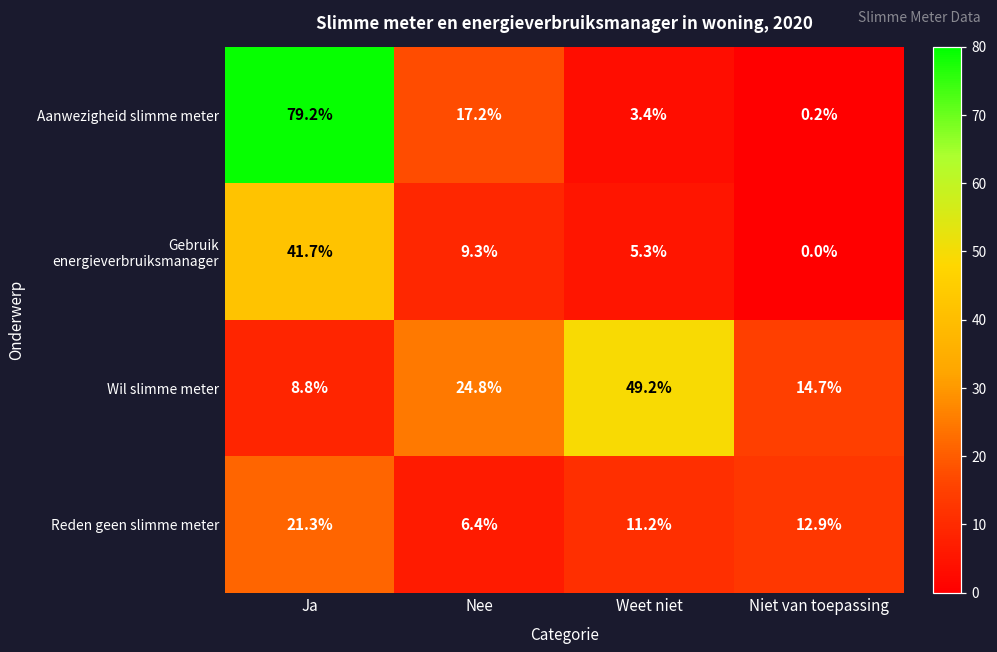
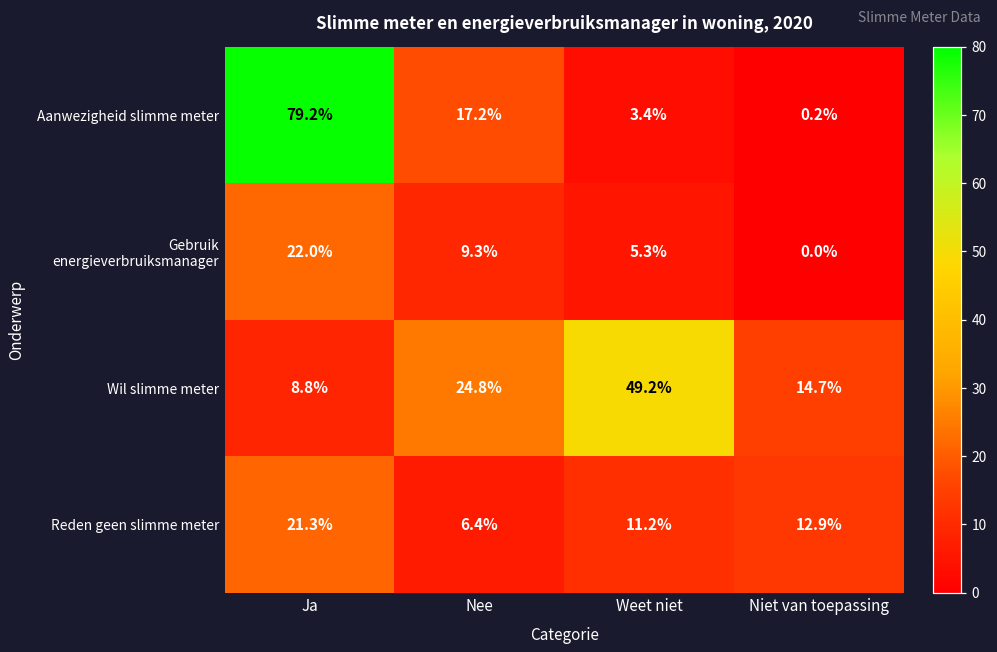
  {
    "Aanwezigheid slimme meter": {
      "Ja": "79.2%",
      "Nee": "17.2%",
      "Weet niet": "3.4%",
      "Niet van toepassing": "0.2%"
    },
    "Gebruik energieverbruiksmanager": {
-     "Ja": "41.7%",
+     "Ja": "22.0%",
      "Nee": "9.3%",
      "Weet niet": "5.3%",
      "Niet van toepassing": "0.0%"
    },
    "Wil slimme meter": {
      "Ja": "8.8%",
      "Nee": "24.8%",
      "Weet niet": "49.2%",
      "Niet van toepassing": "14.7%"
    },
    "Reden geen slimme meter": {
      "Ja": "21.3%",
      "Nee": "6.4%",
      "Weet niet": "11.2%",
      "Niet van toepassing": "12.9%"
    }
  }
